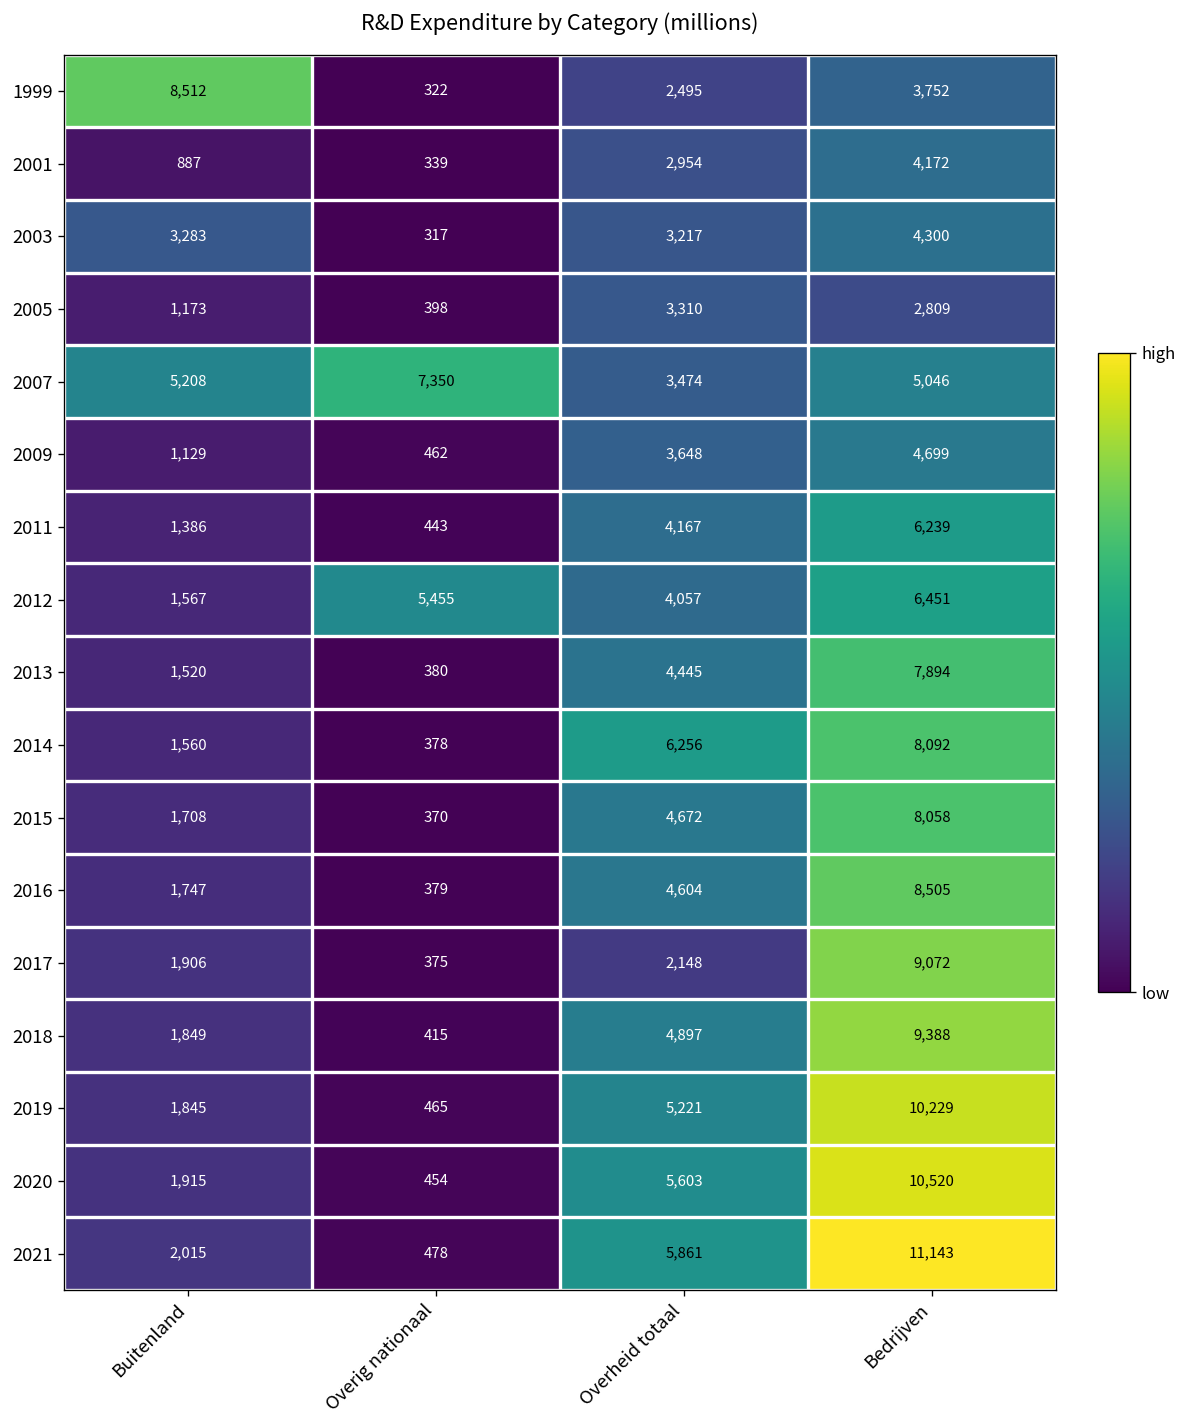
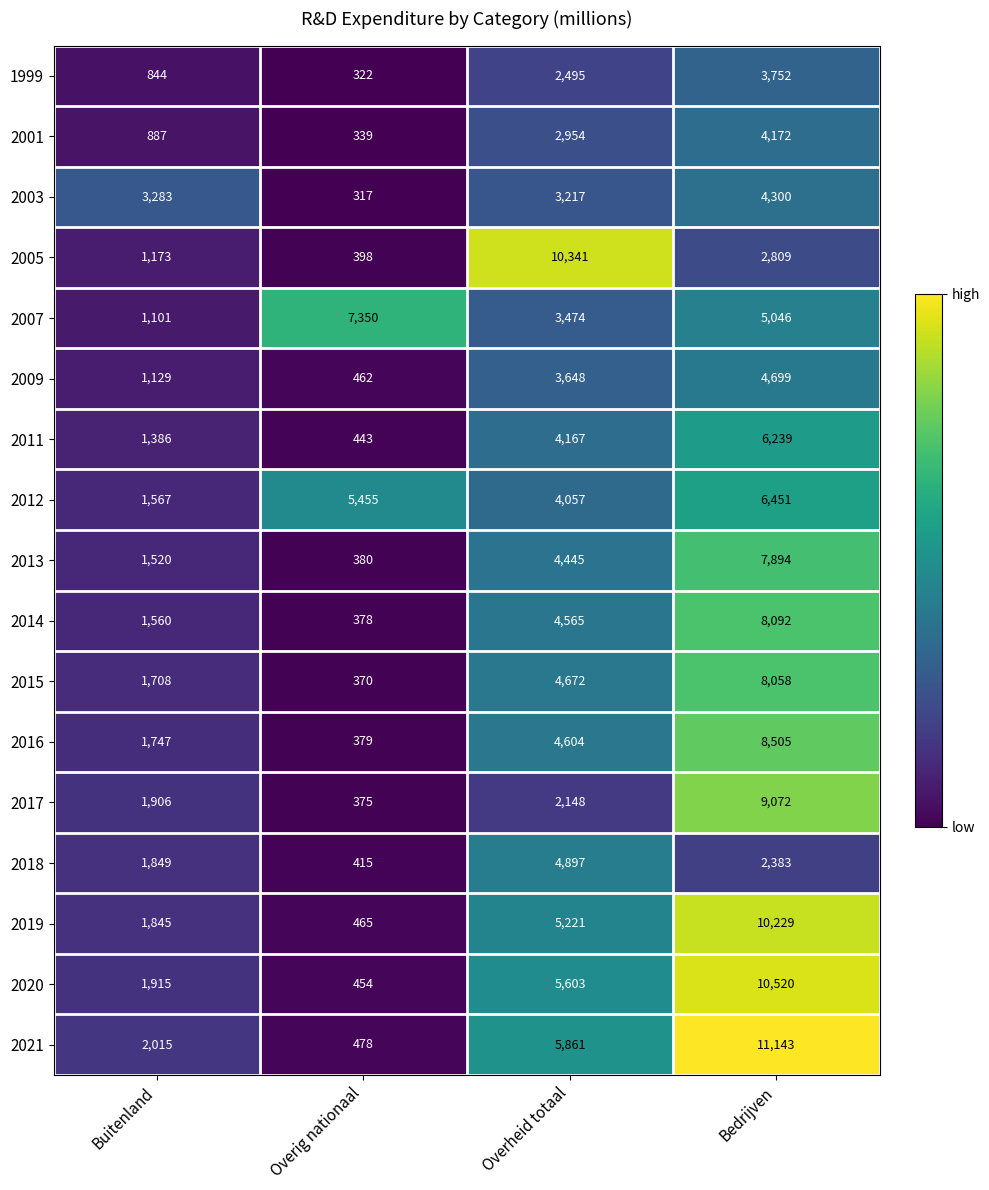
  {
    "1999": {
-     "Buitenland": "8,512",
+     "Buitenland": "844",
      "Overig nationaal": "322",
      "Overheid totaal": "2,495",
      "Bedrijven": "3,752"
    },
    "2001": {
      "Buitenland": "887",
      "Overig nationaal": "339",
      "Overheid totaal": "2,954",
      "Bedrijven": "4,172"
    },
    "2003": {
      "Buitenland": "3,283",
      "Overig nationaal": "317",
      "Overheid totaal": "3,217",
      "Bedrijven": "4,300"
    },
    "2005": {
      "Buitenland": "1,173",
      "Overig nationaal": "398",
-     "Overheid totaal": "3,310",
+     "Overheid totaal": "10,341",
      "Bedrijven": "2,809"
    },
    "2007": {
-     "Buitenland": "5,208",
+     "Buitenland": "1,101",
      "Overig nationaal": "7,350",
      "Overheid totaal": "3,474",
      "Bedrijven": "5,046"
    },
    "2009": {
      "Buitenland": "1,129",
      "Overig nationaal": "462",
      "Overheid totaal": "3,648",
      "Bedrijven": "4,699"
    },
    "2011": {
      "Buitenland": "1,386",
      "Overig nationaal": "443",
      "Overheid totaal": "4,167",
      "Bedrijven": "6,239"
    },
    "2012": {
      "Buitenland": "1,567",
      "Overig nationaal": "5,455",
      "Overheid totaal": "4,057",
      "Bedrijven": "6,451"
    },
    "2013": {
      "Buitenland": "1,520",
      "Overig nationaal": "380",
      "Overheid totaal": "4,445",
      "Bedrijven": "7,894"
    },
    "2014": {
      "Buitenland": "1,560",
      "Overig nationaal": "378",
-     "Overheid totaal": "6,256",
+     "Overheid totaal": "4,565",
      "Bedrijven": "8,092"
    },
    "2015": {
      "Buitenland": "1,708",
      "Overig nationaal": "370",
      "Overheid totaal": "4,672",
      "Bedrijven": "8,058"
    },
    "2016": {
      "Buitenland": "1,747",
      "Overig nationaal": "379",
      "Overheid totaal": "4,604",
      "Bedrijven": "8,505"
    },
    "2017": {
      "Buitenland": "1,906",
      "Overig nationaal": "375",
      "Overheid totaal": "2,148",
      "Bedrijven": "9,072"
    },
    "2018": {
      "Buitenland": "1,849",
      "Overig nationaal": "415",
      "Overheid totaal": "4,897",
-     "Bedrijven": "9,388"
+     "Bedrijven": "2,383"
    },
    "2019": {
      "Buitenland": "1,845",
      "Overig nationaal": "465",
      "Overheid totaal": "5,221",
      "Bedrijven": "10,229"
    },
    "2020": {
      "Buitenland": "1,915",
      "Overig nationaal": "454",
      "Overheid totaal": "5,603",
      "Bedrijven": "10,520"
    },
    "2021": {
      "Buitenland": "2,015",
      "Overig nationaal": "478",
      "Overheid totaal": "5,861",
      "Bedrijven": "11,143"
    }
  }
